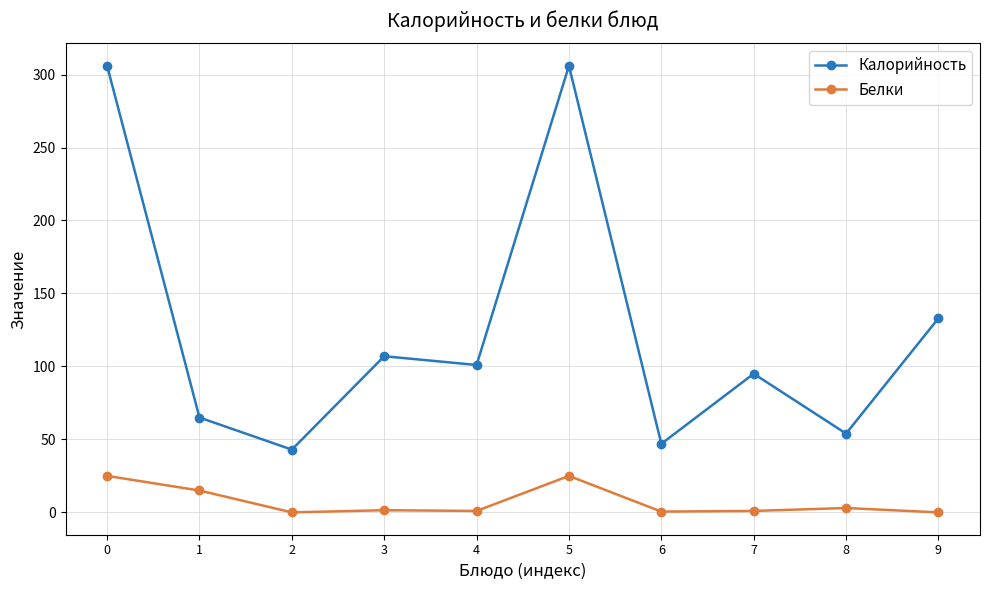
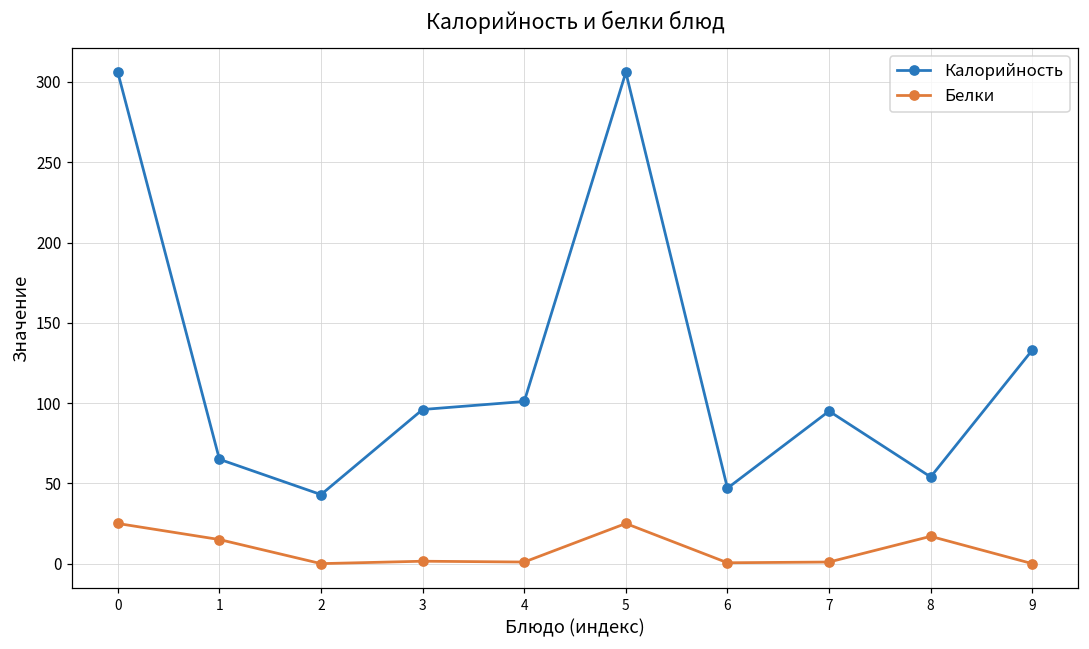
  {
    "Калорийность": {
      "0": 306,
      "1": 65,
      "2": 43,
-     "3": 107,
+     "3": 96,
      "4": 101,
      "5": 306,
      "6": 47,
      "7": 95,
      "8": 54,
      "9": 133
    },
    "Белки": {
      "0": 25,
      "1": 15,
      "2": 0,
      "3": 2,
      "4": 1,
      "5": 25,
      "6": 1,
      "7": 1,
-     "8": 3,
+     "8": 17,
      "9": 0
    }
  }
